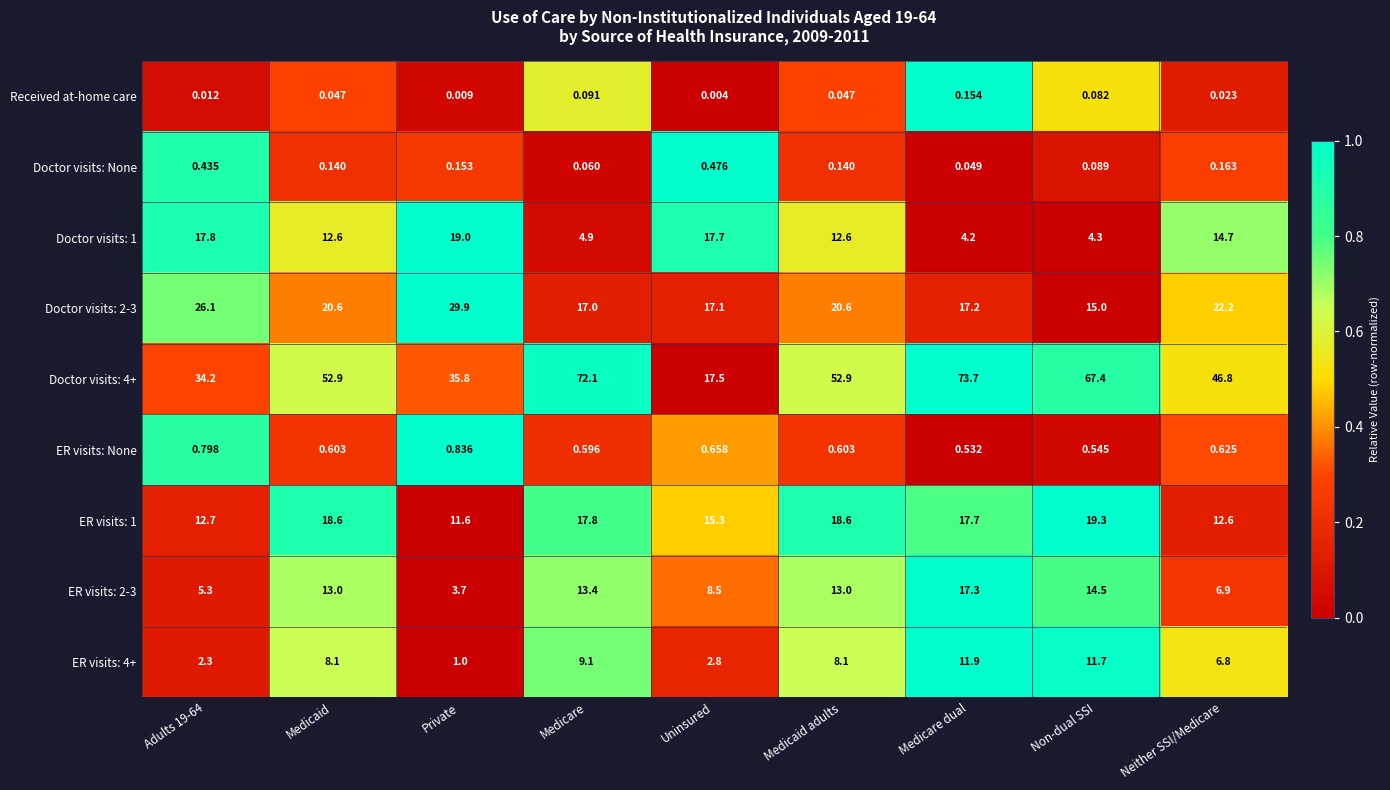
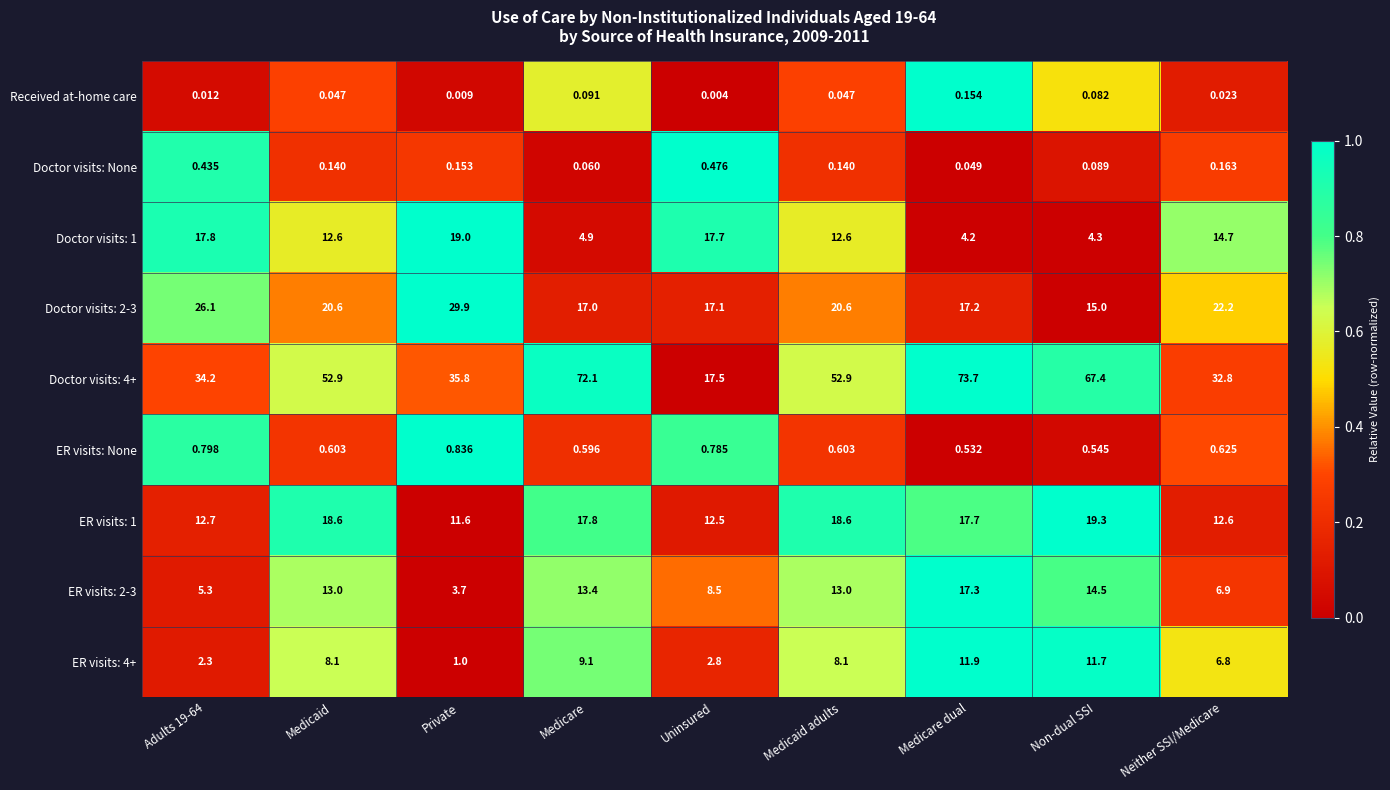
  {
    "Received at-home care": {
      "Adults 19-64": 0.012,
      "Medicaid": 0.047,
      "Private": 0.009,
      "Medicare": 0.091,
      "Uninsured": 0.004,
      "Medicaid adults": 0.047,
      "Medicare dual": 0.154,
      "Non-dual SSI": 0.082,
      "Neither SSI/Medicare": 0.023
    },
    "Doctor visits: None": {
      "Adults 19-64": 0.435,
      "Medicaid": 0.140,
      "Private": 0.153,
      "Medicare": 0.060,
      "Uninsured": 0.476,
      "Medicaid adults": 0.140,
      "Medicare dual": 0.049,
      "Non-dual SSI": 0.089,
      "Neither SSI/Medicare": 0.163
    },
    "Doctor visits: 1": {
      "Adults 19-64": 17.8,
      "Medicaid": 12.6,
      "Private": 19.0,
      "Medicare": 4.9,
      "Uninsured": 17.7,
      "Medicaid adults": 12.6,
      "Medicare dual": 4.2,
      "Non-dual SSI": 4.3,
      "Neither SSI/Medicare": 14.7
    },
    "Doctor visits: 2-3": {
      "Adults 19-64": 26.1,
      "Medicaid": 20.6,
      "Private": 29.9,
      "Medicare": 17.0,
      "Uninsured": 17.1,
      "Medicaid adults": 20.6,
      "Medicare dual": 17.2,
      "Non-dual SSI": 15.0,
      "Neither SSI/Medicare": 22.2
    },
    "Doctor visits: 4+": {
      "Adults 19-64": 34.2,
      "Medicaid": 52.9,
      "Private": 35.8,
      "Medicare": 72.1,
      "Uninsured": 17.5,
      "Medicaid adults": 52.9,
      "Medicare dual": 73.7,
      "Non-dual SSI": 67.4,
-     "Neither SSI/Medicare": 46.8
+     "Neither SSI/Medicare": 32.8
    },
    "ER visits: None": {
      "Adults 19-64": 0.798,
      "Medicaid": 0.603,
      "Private": 0.836,
      "Medicare": 0.596,
-     "Uninsured": 0.658,
+     "Uninsured": 0.785,
      "Medicaid adults": 0.603,
      "Medicare dual": 0.532,
      "Non-dual SSI": 0.545,
      "Neither SSI/Medicare": 0.625
    },
    "ER visits: 1": {
      "Adults 19-64": 12.7,
      "Medicaid": 18.6,
      "Private": 11.6,
      "Medicare": 17.8,
-     "Uninsured": 15.3,
+     "Uninsured": 12.5,
      "Medicaid adults": 18.6,
      "Medicare dual": 17.7,
      "Non-dual SSI": 19.3,
      "Neither SSI/Medicare": 12.6
    },
    "ER visits: 2-3": {
      "Adults 19-64": 5.3,
      "Medicaid": 13.0,
      "Private": 3.7,
      "Medicare": 13.4,
      "Uninsured": 8.5,
      "Medicaid adults": 13.0,
      "Medicare dual": 17.3,
      "Non-dual SSI": 14.5,
      "Neither SSI/Medicare": 6.9
    },
    "ER visits: 4+": {
      "Adults 19-64": 2.3,
      "Medicaid": 8.1,
      "Private": 1.0,
      "Medicare": 9.1,
      "Uninsured": 2.8,
      "Medicaid adults": 8.1,
      "Medicare dual": 11.9,
      "Non-dual SSI": 11.7,
      "Neither SSI/Medicare": 6.8
    }
  }
